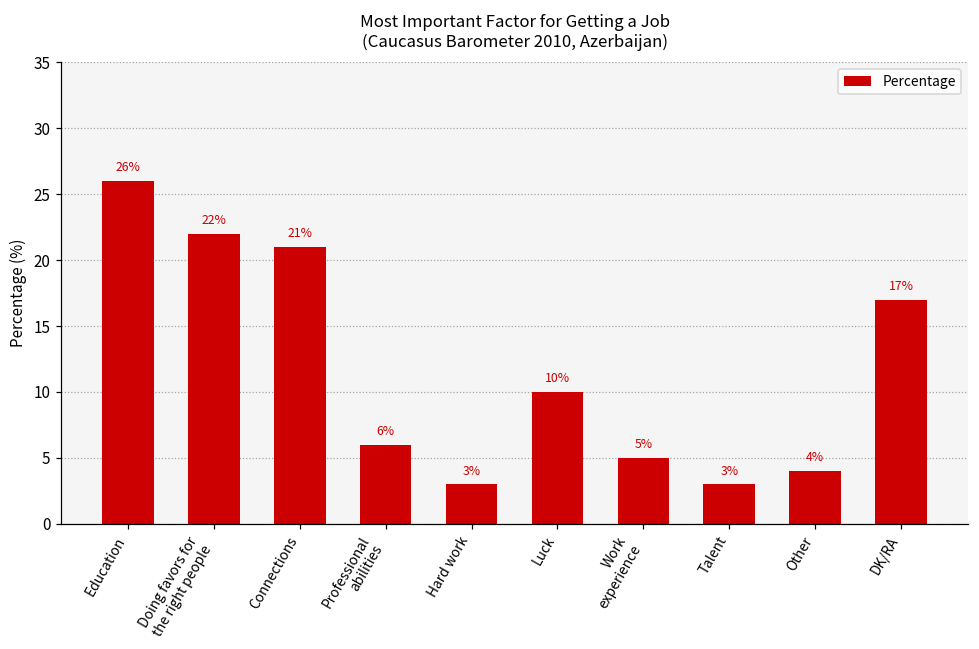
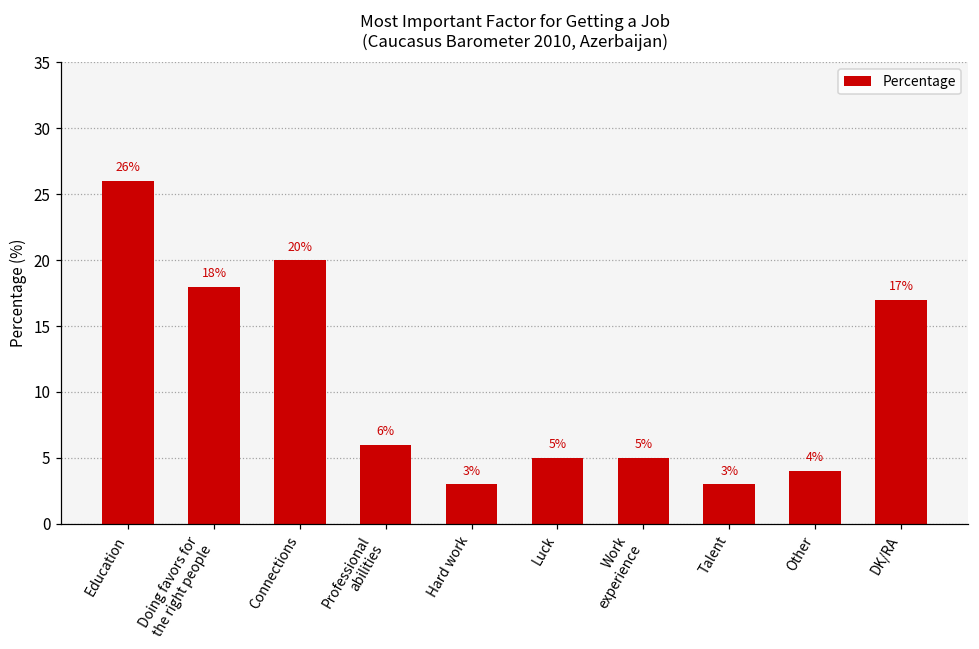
  {
    "Education": "26%",
-   "Doing favors for the right people": "22%",
-   "Connections": "21%",
+   "Doing favors for the right people": "18%",
+   "Connections": "20%",
    "Professional abilities": "6%",
    "Hard work": "3%",
-   "Luck": "10%",
+   "Luck": "5%",
    "Work experience": "5%",
    "Talent": "3%",
    "Other": "4%",
    "DK/RA": "17%"
  }
